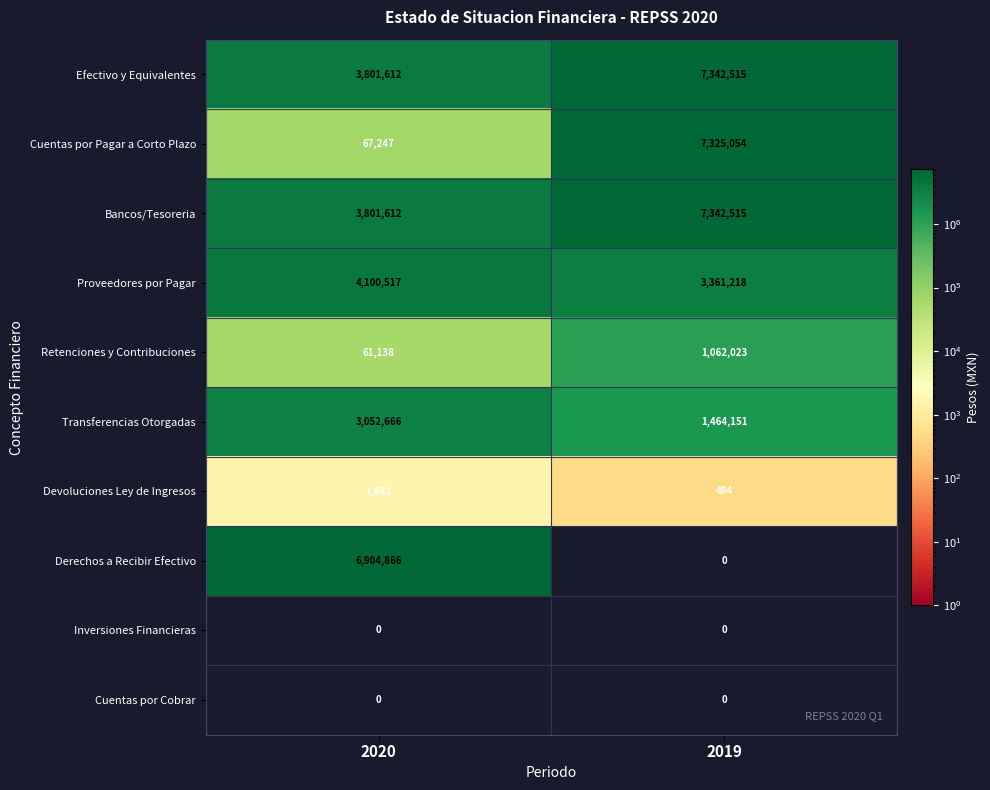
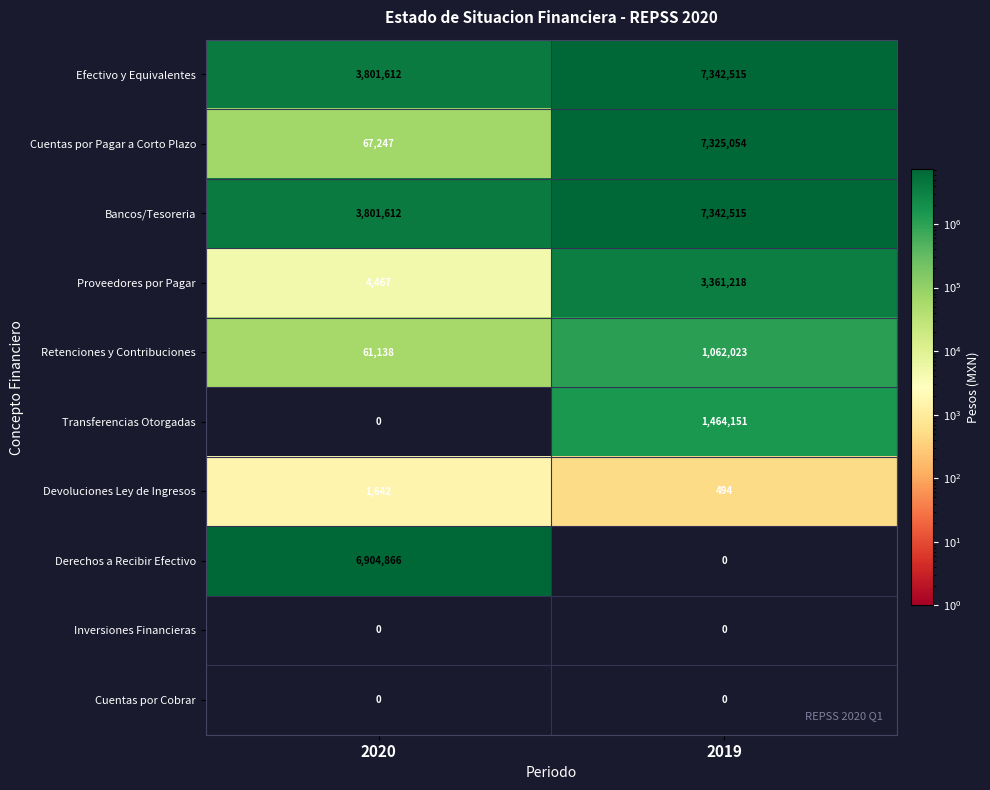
  {
    "Efectivo y Equivalentes": {
      "2020": "3,801,612",
      "2019": "7,342,515"
    },
    "Cuentas por Pagar a Corto Plazo": {
      "2020": "67,247",
      "2019": "7,325,054"
    },
    "Bancos/Tesoreria": {
      "2020": "3,801,612",
      "2019": "7,342,515"
    },
    "Proveedores por Pagar": {
-     "2020": "4,100,517",
+     "2020": "4,467",
      "2019": "3,361,218"
    },
    "Retenciones y Contribuciones": {
      "2020": "61,138",
      "2019": "1,062,023"
    },
    "Transferencias Otorgadas": {
-     "2020": "3,052,666",
+     "2020": "0",
      "2019": "1,464,151"
    },
    "Devoluciones Ley de Ingresos": {
      "2020": "1,642",
      "2019": "494"
    },
    "Derechos a Recibir Efectivo": {
      "2020": "6,904,866",
      "2019": "0"
    },
    "Inversiones Financieras": {
      "2020": "0",
      "2019": "0"
    },
    "Cuentas por Cobrar": {
      "2020": "0"
    }
  }
